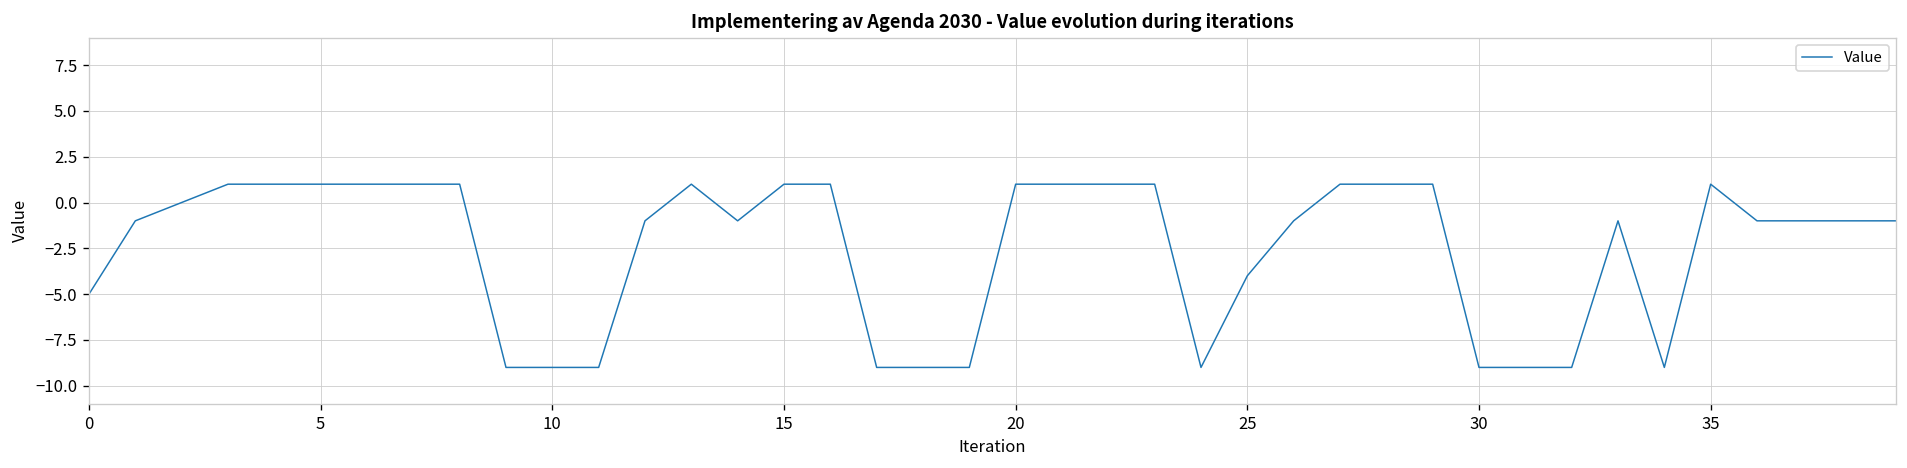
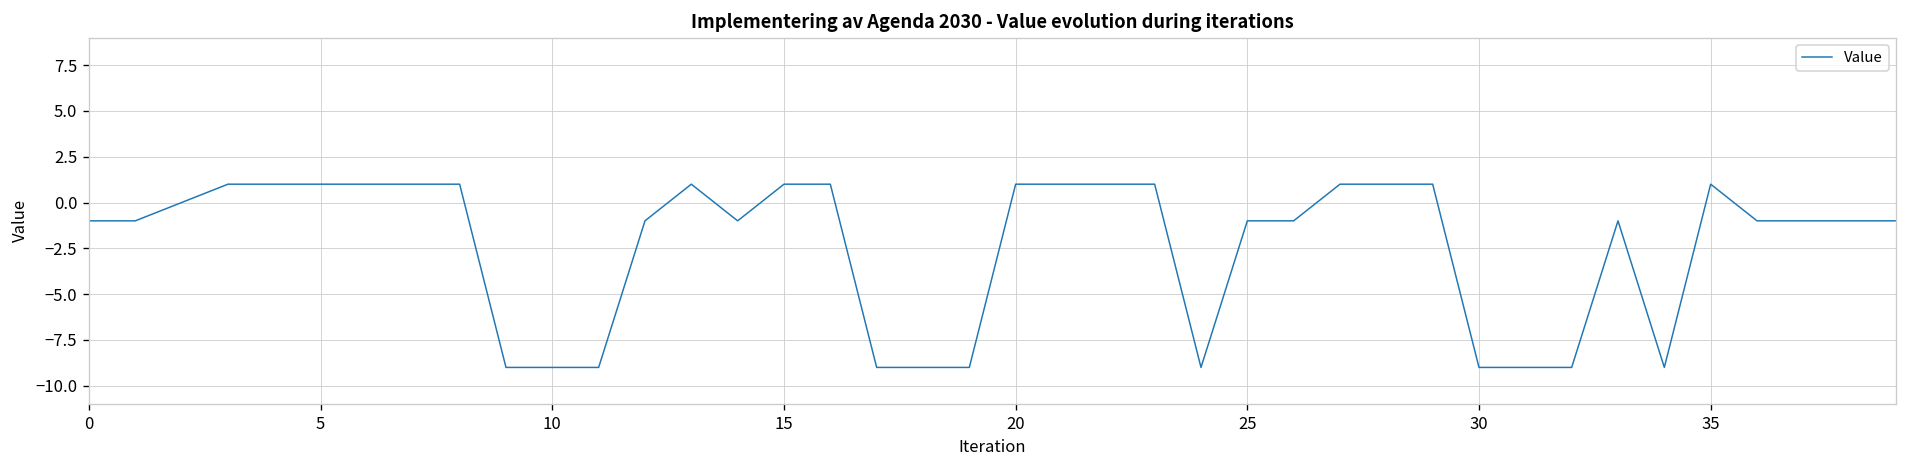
  {
-   "0": -5,
+   "0": -1,
    "5": 1,
    "10": -9,
    "15": 1,
    "20": 1,
-   "25": -4,
+   "25": -1,
    "30": -9,
    "35": 1
  }
